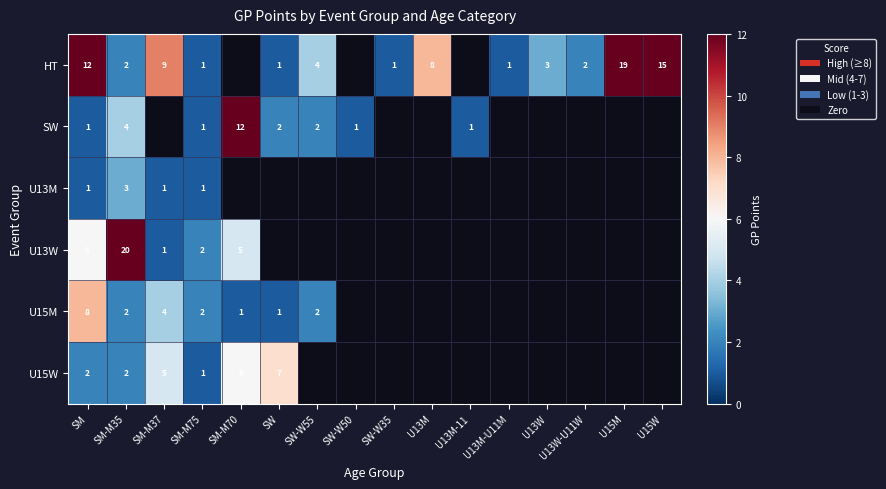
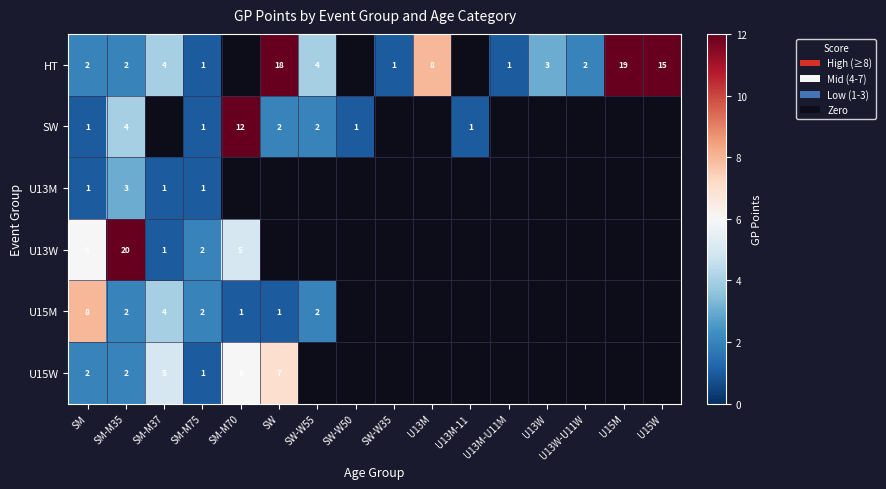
  {
    "HT": {
-     "SM": 12,
+     "SM": 2,
      "SM-M35": 2,
-     "SM-M37": 9,
+     "SM-M37": 4,
      "SM-M75": 1,
-     "SW": 1,
+     "SW": 18,
      "SW-W55": 4,
      "SW-W35": 1,
      "U13M": 8,
      "U13M-U11M": 1,
      "U13W": 3,
      "U13W-U11W": 2,
      "U15M": 19,
      "U15W": 15
    },
    "SW": {
      "SM": 1,
      "SM-M35": 4,
      "SM-M75": 1,
      "SM-M70": 12,
      "SW": 2,
      "SW-W55": 2,
      "SW-W50": 1,
      "U13M-11": 1
    },
    "U13M": {
      "SM": 1,
      "SM-M35": 3,
      "SM-M37": 1,
      "SM-M75": 1
    },
    "U13W": {
      "SM-M35": 20,
      "SM-M37": 1,
      "SM-M75": 2
    },
    "U15M": {
      "SM": 8,
      "SM-M35": 2,
      "SM-M37": 4,
      "SM-M75": 2,
      "SM-M70": 1,
      "SW": 1,
      "SW-W55": 2
    },
    "U15W": {
      "SM": 2,
      "SM-M35": 2,
      "SM-M75": 1,
      "SW": 7
    }
  }
